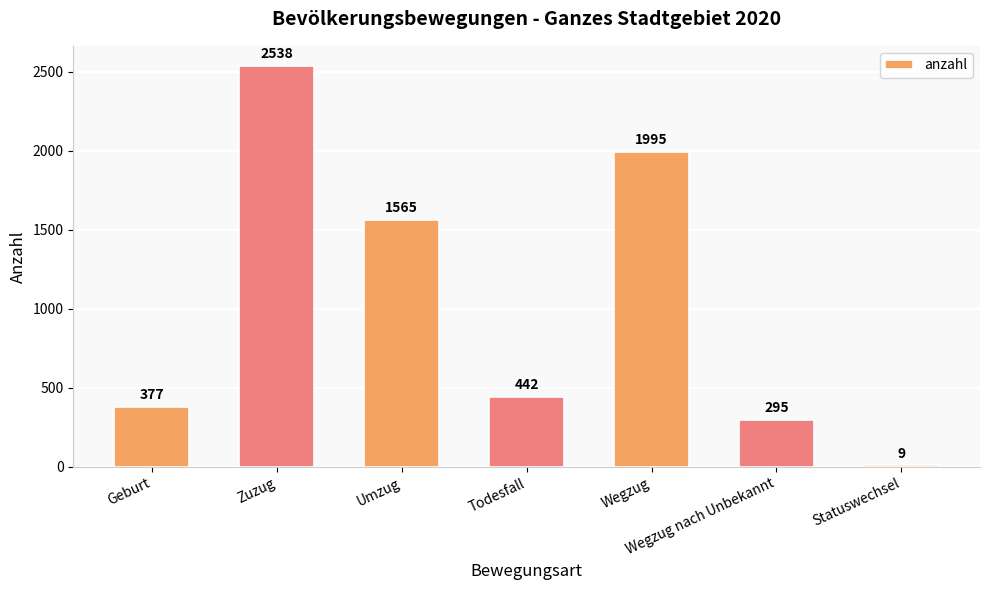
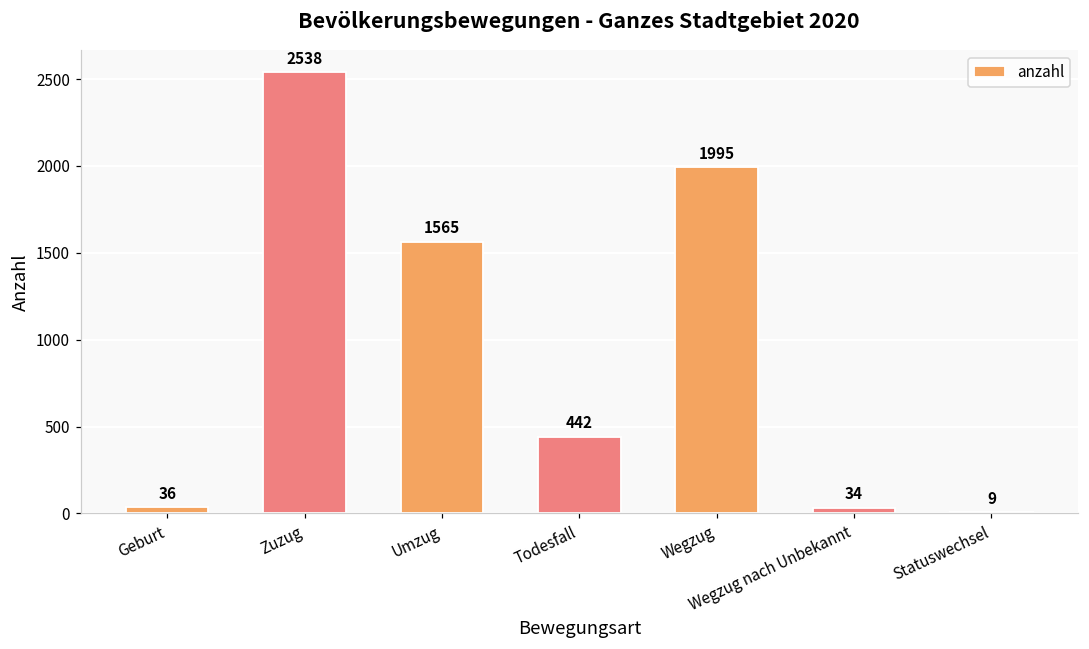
  {
-   "Geburt": 377,
+   "Geburt": 36,
    "Zuzug": 2538,
    "Umzug": 1565,
    "Todesfall": 442,
    "Wegzug": 1995,
-   "Wegzug nach Unbekannt": 295,
+   "Wegzug nach Unbekannt": 34,
    "Statuswechsel": 9
  }
